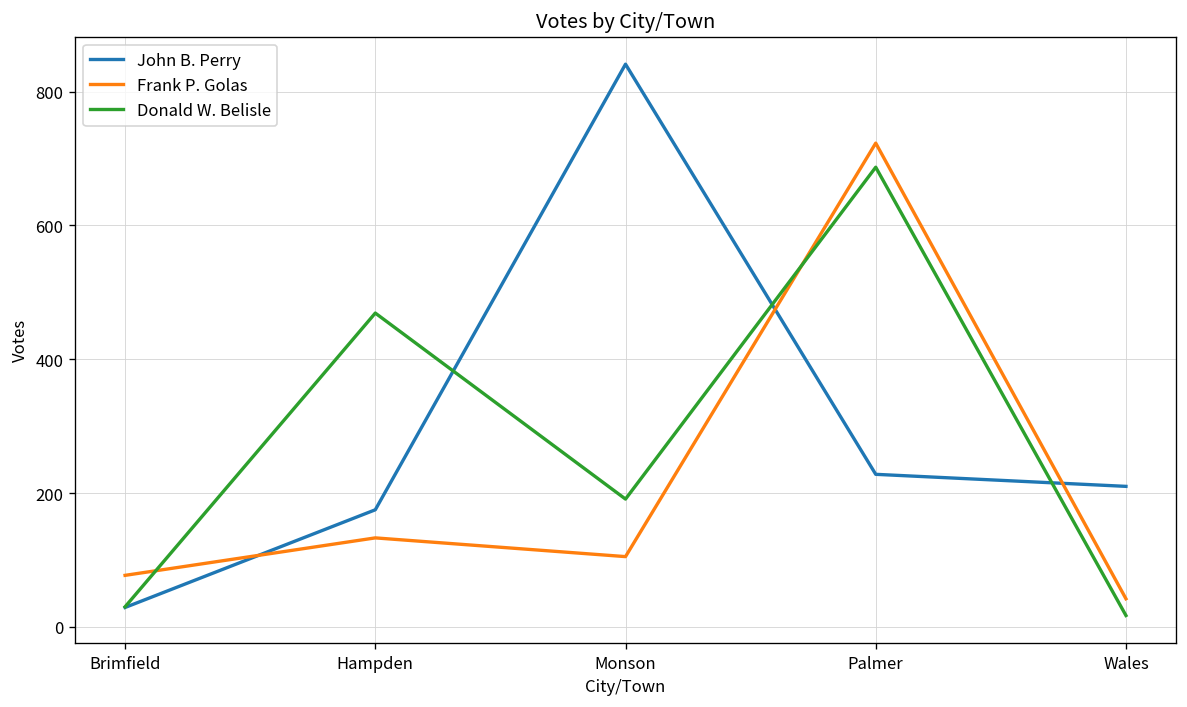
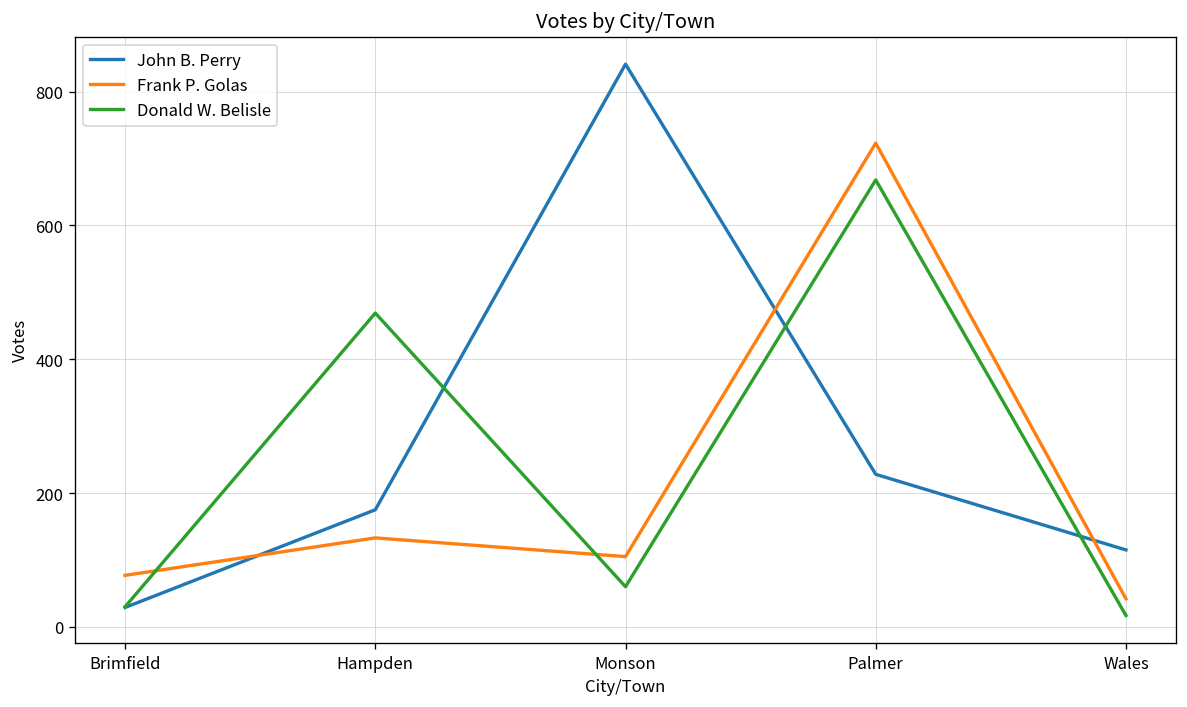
  {
    "John B. Perry": {
      "Hampden": 180,
      "Monson": 840,
      "Palmer": 230,
-     "Wales": 210
+     "Wales": 120
    },
    "Frank P. Golas": {
      "Brimfield": 80,
      "Hampden": 130,
      "Monson": 110,
      "Palmer": 720,
      "Wales": 40
    },
    "Donald W. Belisle": {
      "Hampden": 470,
-     "Monson": 190,
-     "Palmer": 690,
+     "Monson": 60,
+     "Palmer": 670,
      "Wales": 20
    }
  }
